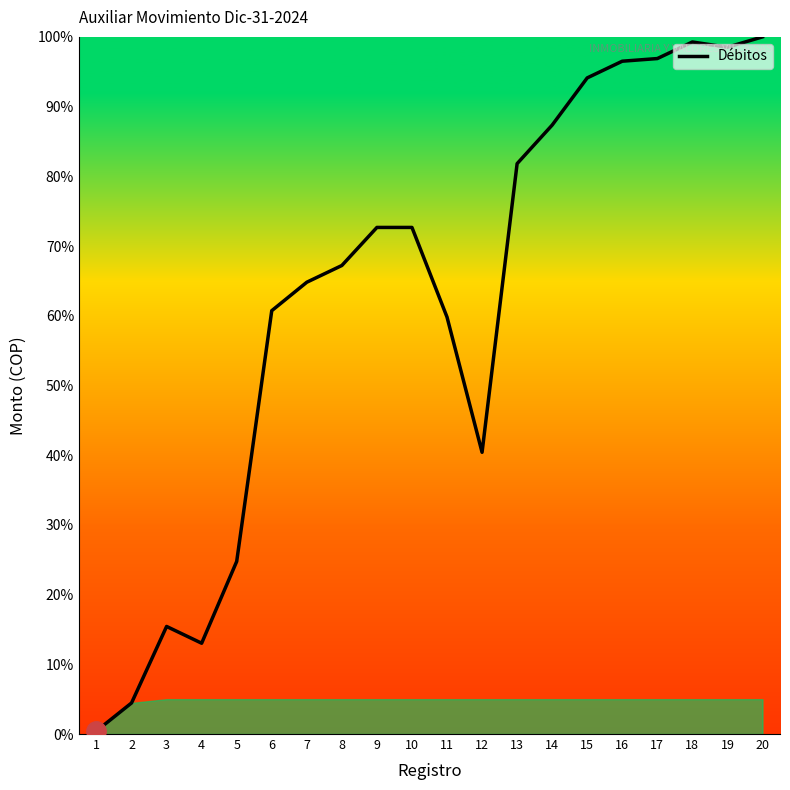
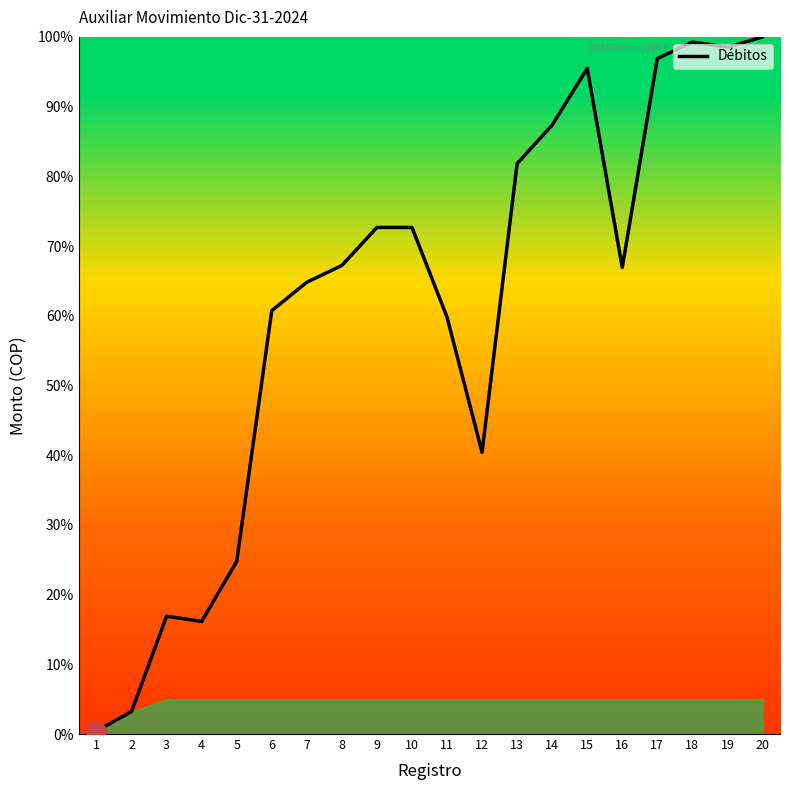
  {
    "Débitos": {
-     "2": "4%",
-     "3": "15%",
-     "4": "13%",
+     "2": "3%",
+     "3": "17%",
+     "4": "16%",
      "5": "25%",
      "6": "61%",
      "7": "65%",
      "8": "67%",
      "9": "73%",
      "10": "73%",
      "11": "60%",
      "12": "40%",
      "13": "82%",
      "14": "87%",
-     "15": "94%",
-     "16": "97%",
+     "15": "95%",
+     "16": "67%",
      "17": "97%",
      "18": "99%",
      "20": "100%"
    }
  }
